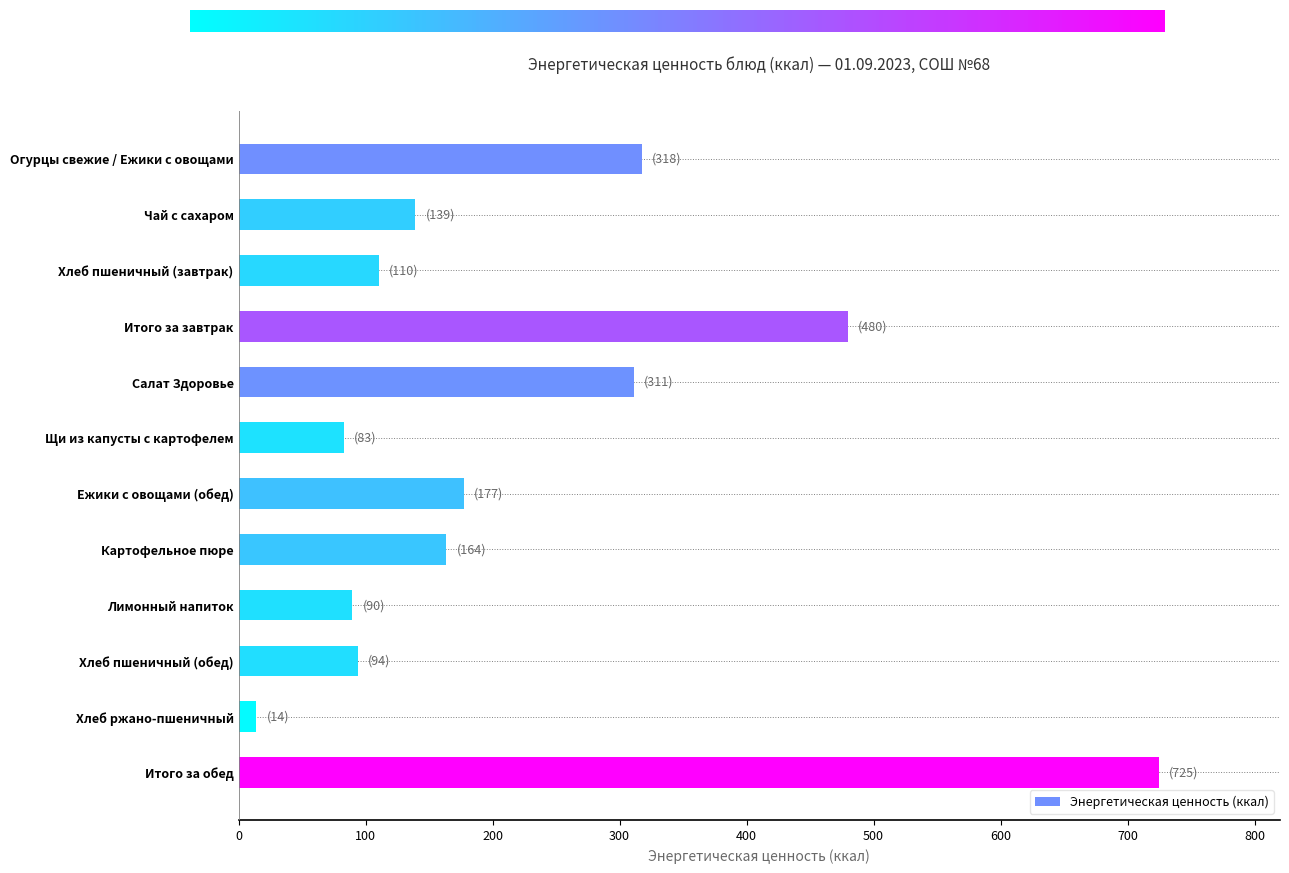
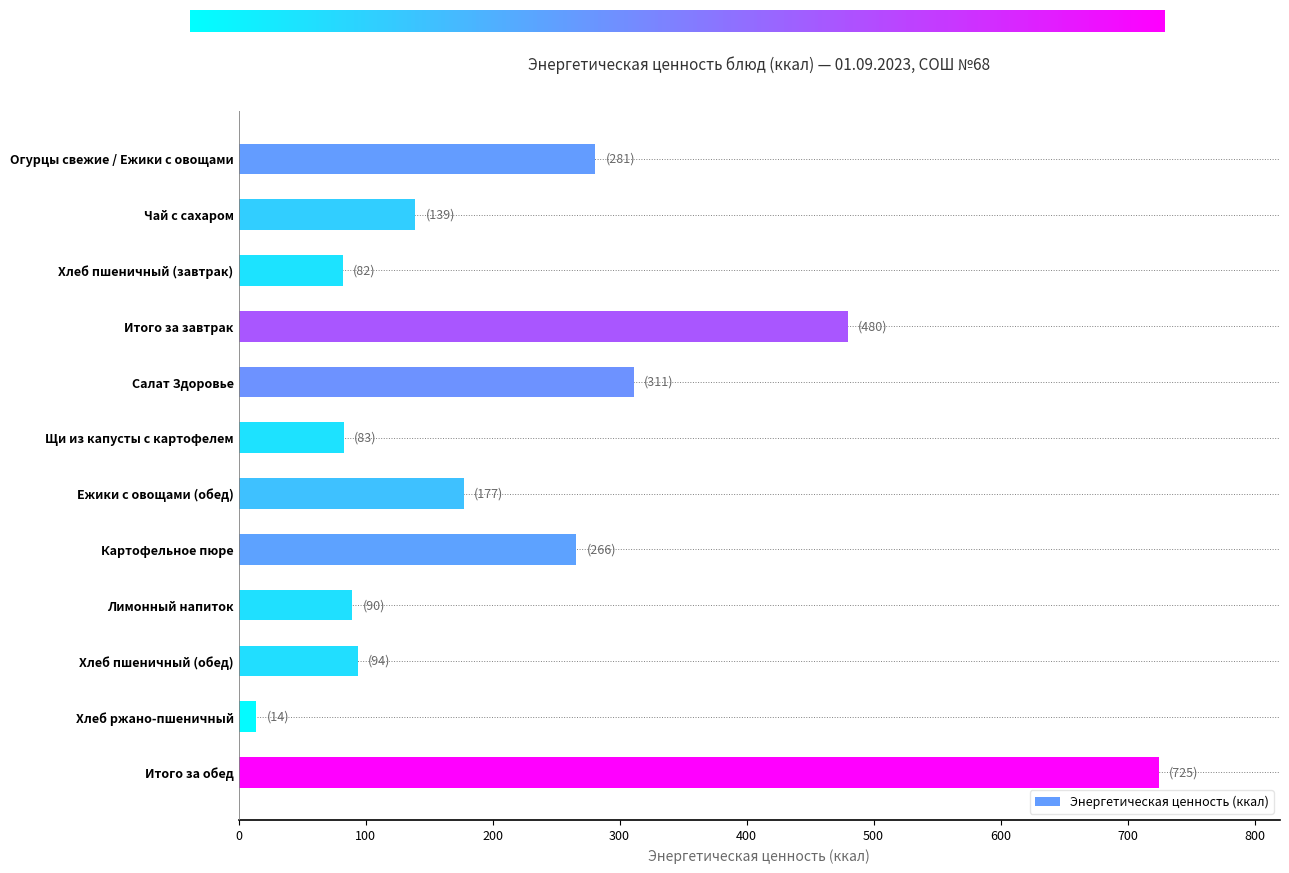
  {
-   "Огурцы свежие / Ежики с овощами": "(318)",
+   "Огурцы свежие / Ежики с овощами": "(281)",
    "Чай с сахаром": "(139)",
-   "Хлеб пшеничный (завтрак)": "(110)",
+   "Хлеб пшеничный (завтрак)": "(82)",
    "Итого за завтрак": "(480)",
    "Салат Здоровье": "(311)",
    "Щи из капусты с картофелем": "(83)",
    "Ежики с овощами (обед)": "(177)",
-   "Картофельное пюре": "(164)",
+   "Картофельное пюре": "(266)",
    "Лимонный напиток": "(90)",
    "Хлеб пшеничный (обед)": "(94)",
    "Хлеб ржано-пшеничный": "(14)",
    "Итого за обед": "(725)"
  }
